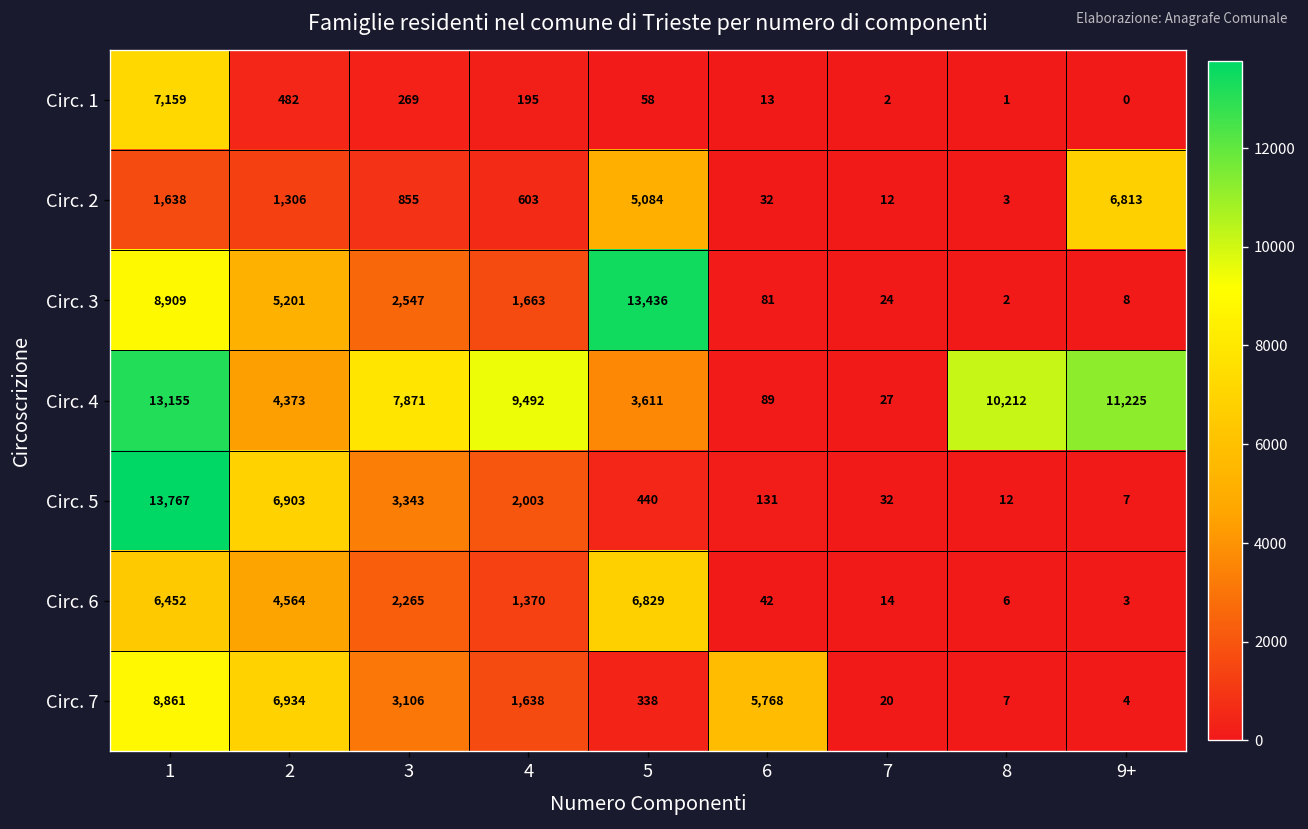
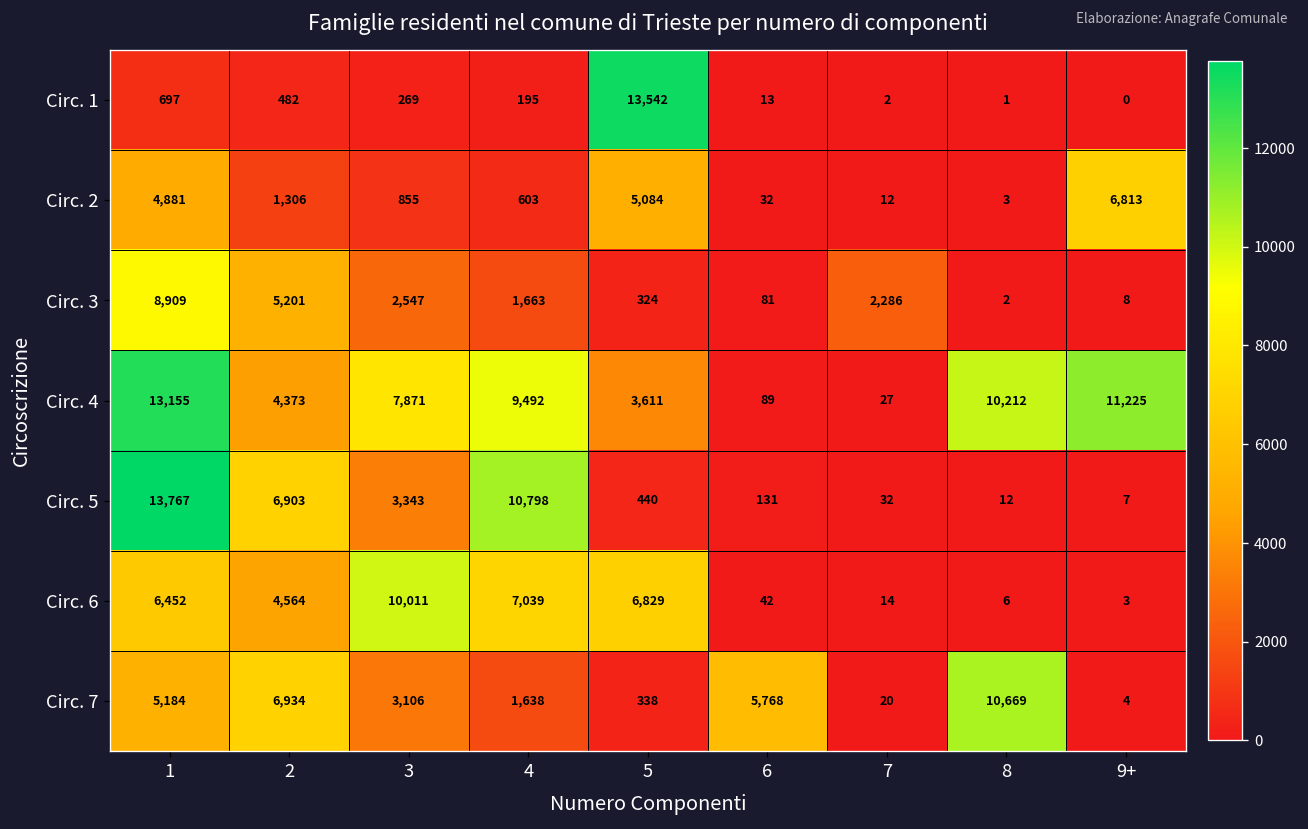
  {
    "Circ. 1": {
-     "1": "7,159",
+     "1": "697",
      "2": "482",
      "3": "269",
      "4": "195",
-     "5": "58",
+     "5": "13,542",
      "6": "13",
      "7": "2",
      "8": "1",
      "9+": "0"
    },
    "Circ. 2": {
-     "1": "1,638",
+     "1": "4,881",
      "2": "1,306",
      "3": "855",
      "4": "603",
      "5": "5,084",
      "6": "32",
      "7": "12",
      "8": "3",
      "9+": "6,813"
    },
    "Circ. 3": {
      "1": "8,909",
      "2": "5,201",
      "3": "2,547",
      "4": "1,663",
-     "5": "13,436",
+     "5": "324",
      "6": "81",
-     "7": "24",
+     "7": "2,286",
      "8": "2",
      "9+": "8"
    },
    "Circ. 4": {
      "1": "13,155",
      "2": "4,373",
      "3": "7,871",
      "4": "9,492",
      "5": "3,611",
      "6": "89",
      "7": "27",
      "8": "10,212",
      "9+": "11,225"
    },
    "Circ. 5": {
      "1": "13,767",
      "2": "6,903",
      "3": "3,343",
-     "4": "2,003",
+     "4": "10,798",
      "5": "440",
      "6": "131",
      "7": "32",
      "8": "12",
      "9+": "7"
    },
    "Circ. 6": {
      "1": "6,452",
      "2": "4,564",
-     "3": "2,265",
-     "4": "1,370",
+     "3": "10,011",
+     "4": "7,039",
      "5": "6,829",
      "6": "42",
      "7": "14",
      "8": "6",
      "9+": "3"
    },
    "Circ. 7": {
-     "1": "8,861",
+     "1": "5,184",
      "2": "6,934",
      "3": "3,106",
      "4": "1,638",
      "5": "338",
      "6": "5,768",
      "7": "20",
-     "8": "7",
+     "8": "10,669",
      "9+": "4"
    }
  }
